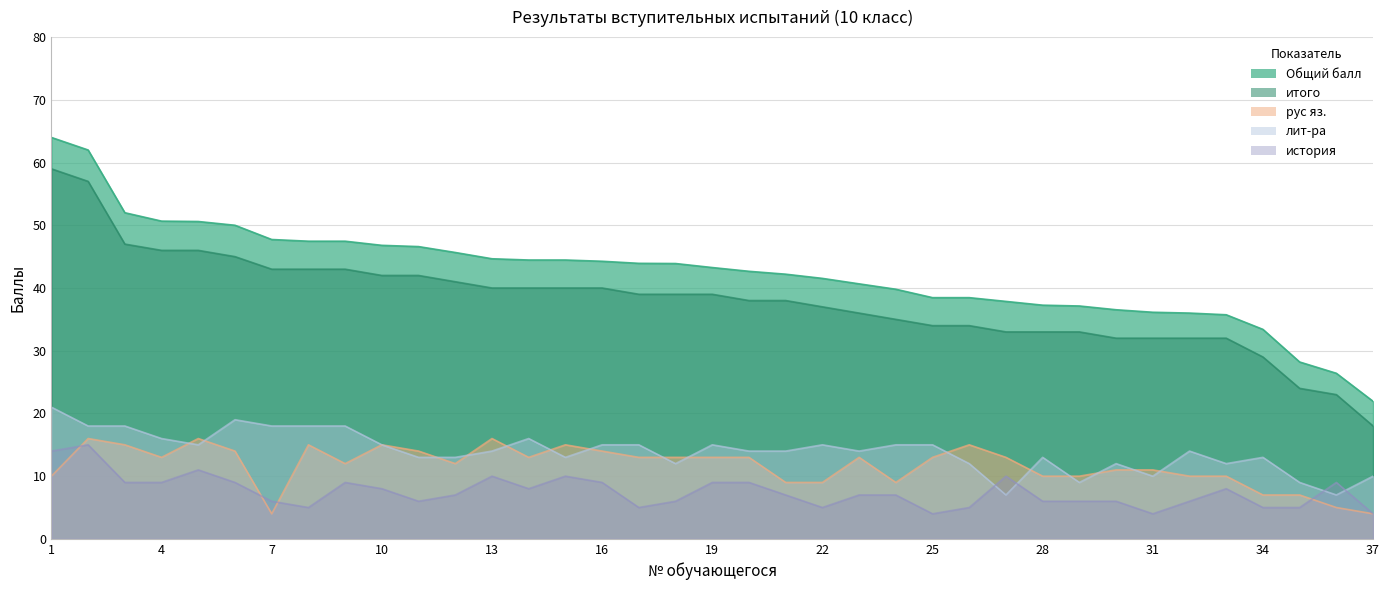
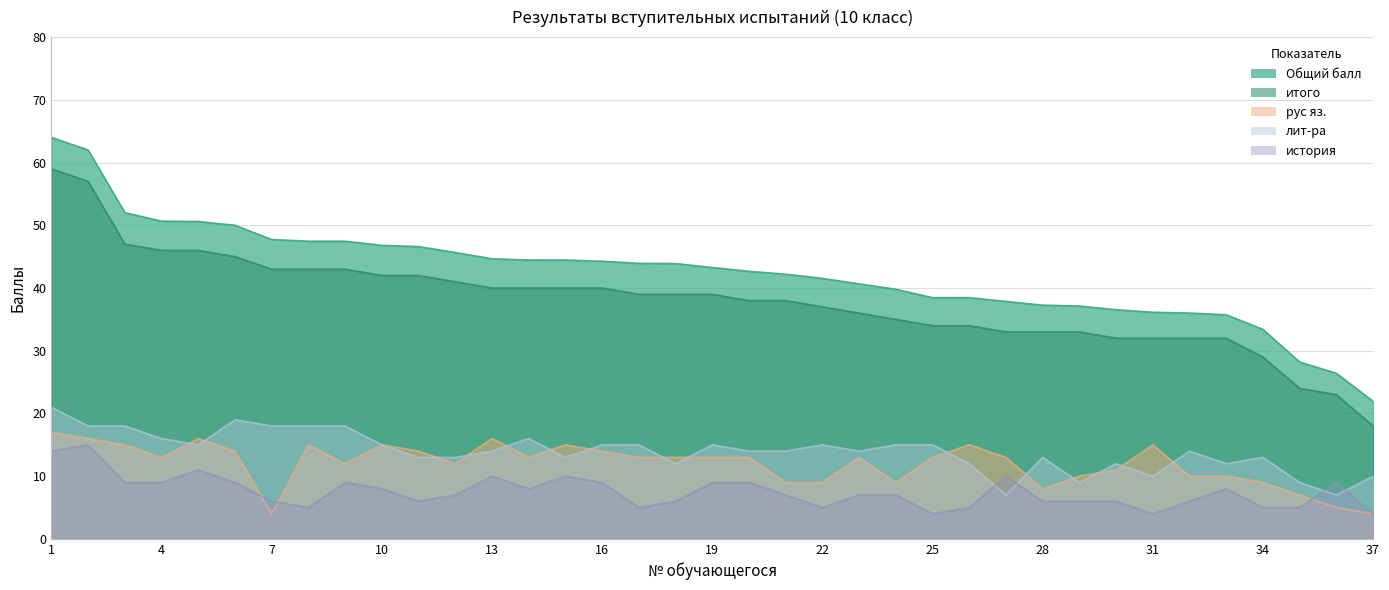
  {
    "рус яз.": {
-     "1": 10,
+     "1": 17,
      "4": 13,
      "7": 4,
      "13": 16,
      "16": 14,
      "19": 13,
      "22": 9,
      "25": 13,
-     "28": 10,
-     "31": 11,
-     "34": 7
+     "28": 8,
+     "31": 15,
+     "34": 9
    }
  }
